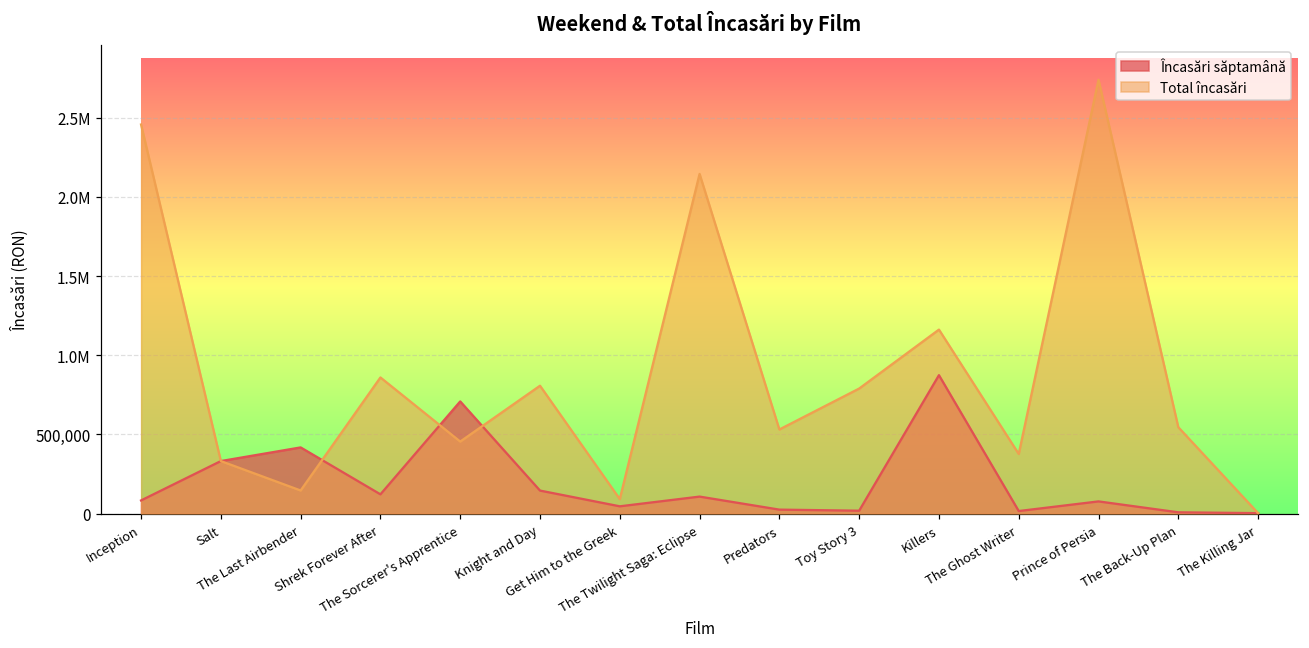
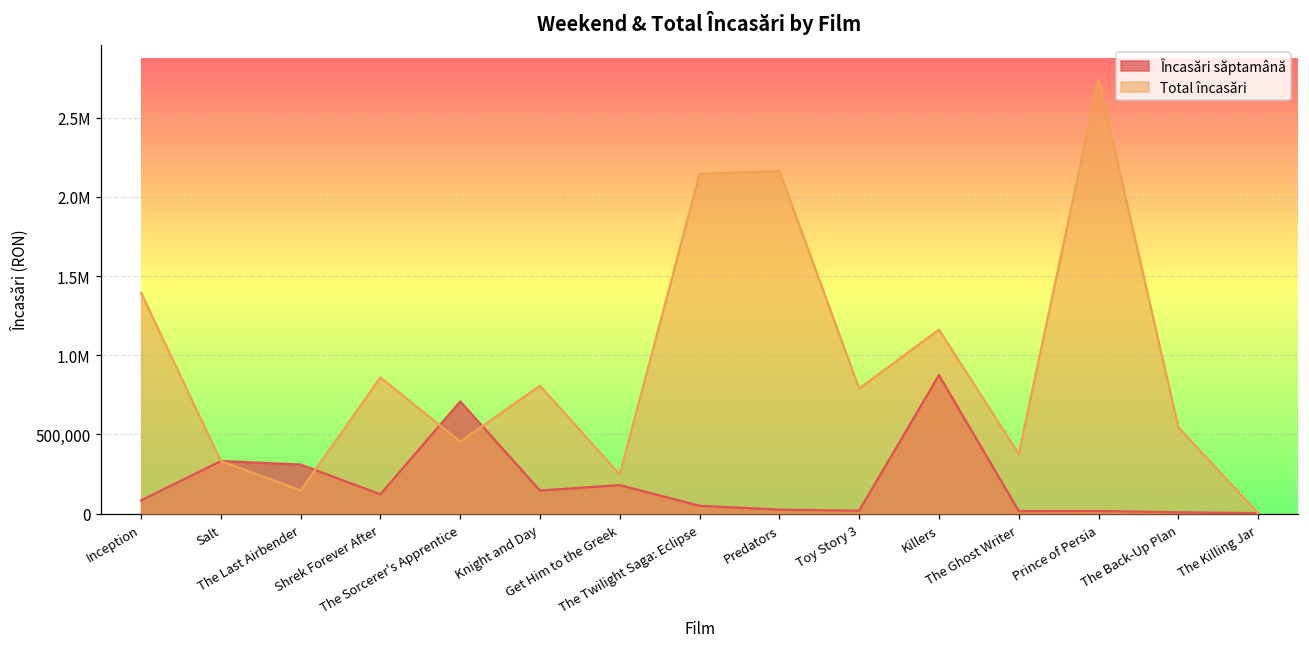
  {
    "Încasări săptamână": {
      "Inception": "80,000",
-     "The Last Airbender": "420,000",
+     "The Last Airbender": "310,000",
      "Shrek Forever After": "120,000",
      "The Sorcerer's Apprentice": "710,000",
      "Knight and Day": "150,000",
-     "Get Him to the Greek": "50,000",
-     "The Twilight Saga: Eclipse": "110,000",
+     "Get Him to the Greek": "180,000",
+     "The Twilight Saga: Eclipse": "50,000",
      "Predators": "20,000",
      "Toy Story 3": "20,000",
      "Killers": "870,000",
      "The Ghost Writer": "20,000",
-     "Prince of Persia": "80,000",
+     "Prince of Persia": "20,000",
      "The Back-Up Plan": "10,000"
    },
    "Total încasări": {
-     "Inception": "2,460,000",
+     "Inception": "1,390,000",
      "The Last Airbender": "150,000",
      "Shrek Forever After": "860,000",
      "The Sorcerer's Apprentice": "450,000",
      "Knight and Day": "810,000",
-     "Get Him to the Greek": "90,000",
+     "Get Him to the Greek": "250,000",
      "The Twilight Saga: Eclipse": "2,140,000",
-     "Predators": "530,000",
+     "Predators": "2,160,000",
      "Toy Story 3": "790,000",
      "Killers": "1,160,000",
      "The Ghost Writer": "380,000",
      "Prince of Persia": "2,740,000",
      "The Back-Up Plan": "550,000"
    }
  }
